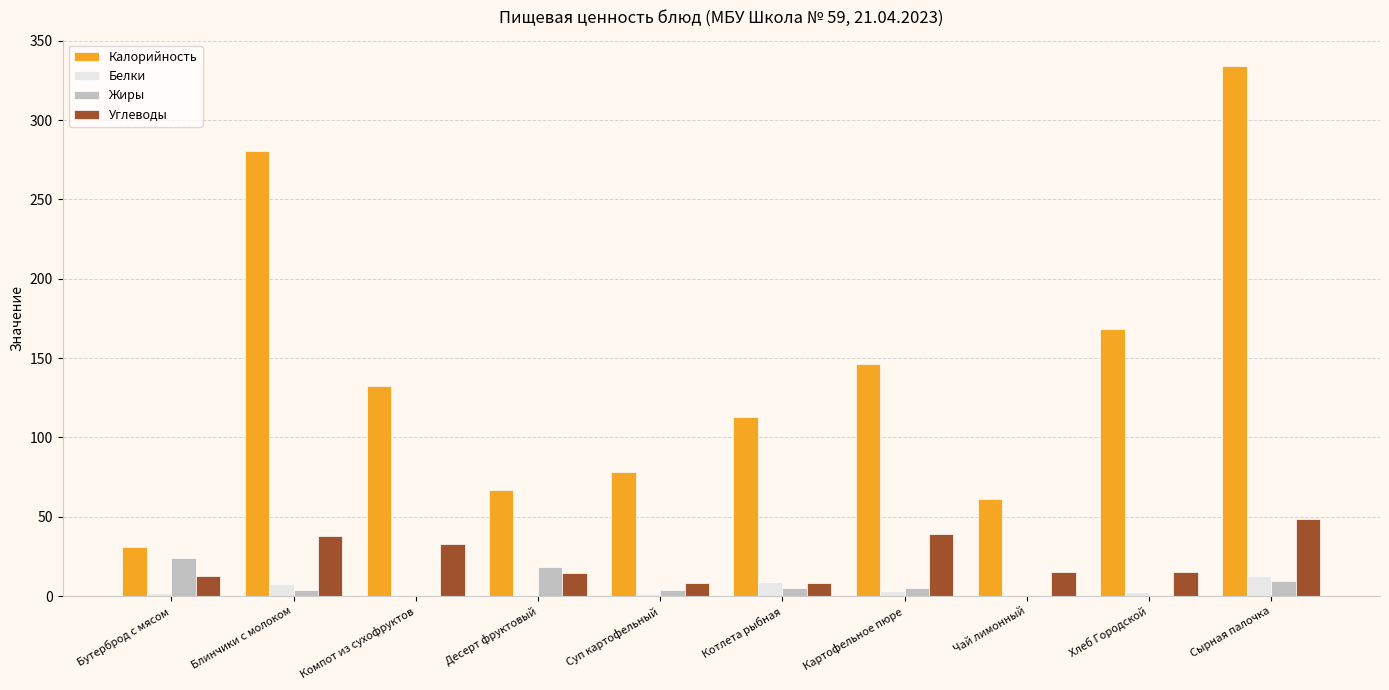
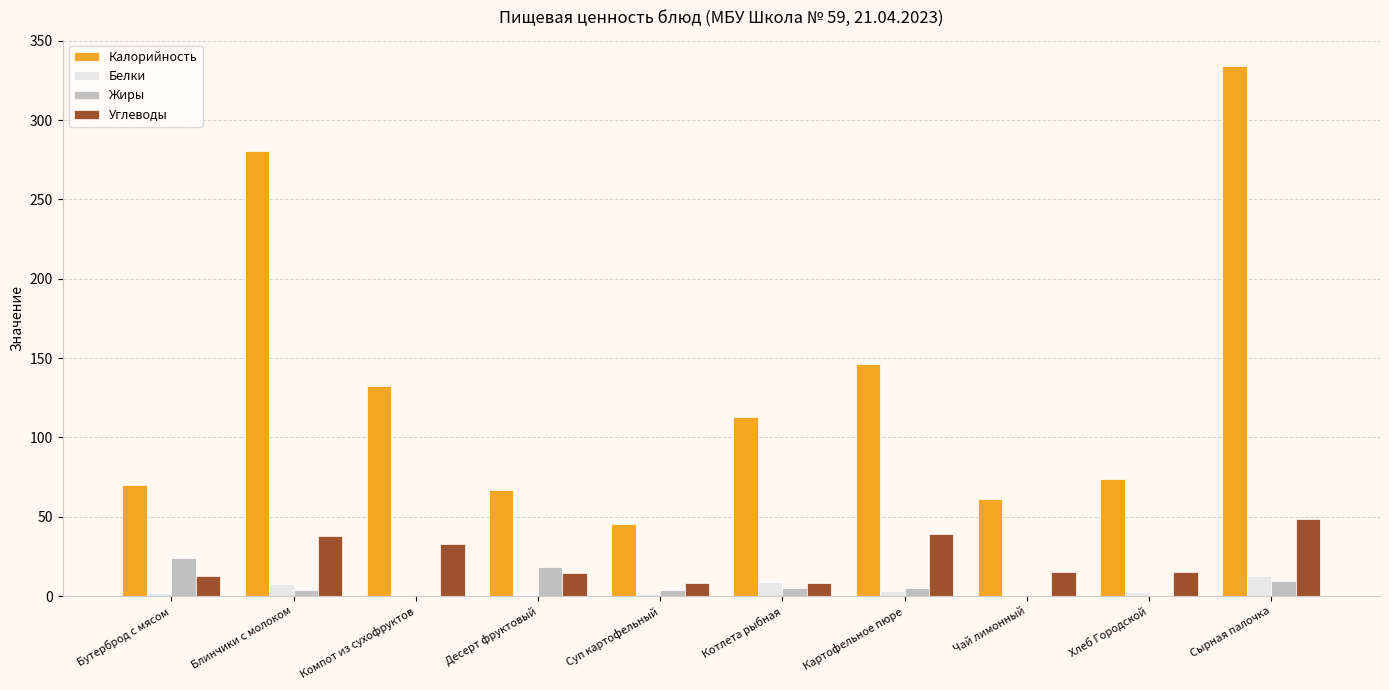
  {
    "Калорийность": {
-     "Бутерброд с мясом": 31,
+     "Бутерброд с мясом": 70,
      "Блинчики с молоком": 281,
      "Компот из сухофруктов": 133,
      "Десерт фруктовый": 67,
-     "Суп картофельный": 78,
+     "Суп картофельный": 46,
      "Котлета рыбная": 113,
      "Картофельное пюре": 146,
      "Чай лимонный": 61,
-     "Хлеб Городской": 168,
+     "Хлеб Городской": 74,
      "Сырная палочка": 334
    },
    "Белки": {
      "Бутерброд с мясом": 2,
      "Блинчики с молоком": 8,
      "Котлета рыбная": 9,
      "Картофельное пюре": 3,
      "Хлеб Городской": 2,
      "Сырная палочка": 13
    },
    "Жиры": {
      "Бутерброд с мясом": 24,
      "Блинчики с молоком": 4,
      "Компот из сухофруктов": 0,
      "Десерт фруктовый": 19,
      "Суп картофельный": 4,
      "Котлета рыбная": 5,
      "Картофельное пюре": 5,
      "Сырная палочка": 10
    },
    "Углеводы": {
      "Бутерброд с мясом": 13,
      "Блинчики с молоком": 38,
      "Компот из сухофруктов": 33,
      "Десерт фруктовый": 15,
      "Суп картофельный": 9,
      "Котлета рыбная": 8,
      "Картофельное пюре": 39,
      "Чай лимонный": 15,
      "Хлеб Городской": 15,
      "Сырная палочка": 49
    }
  }
